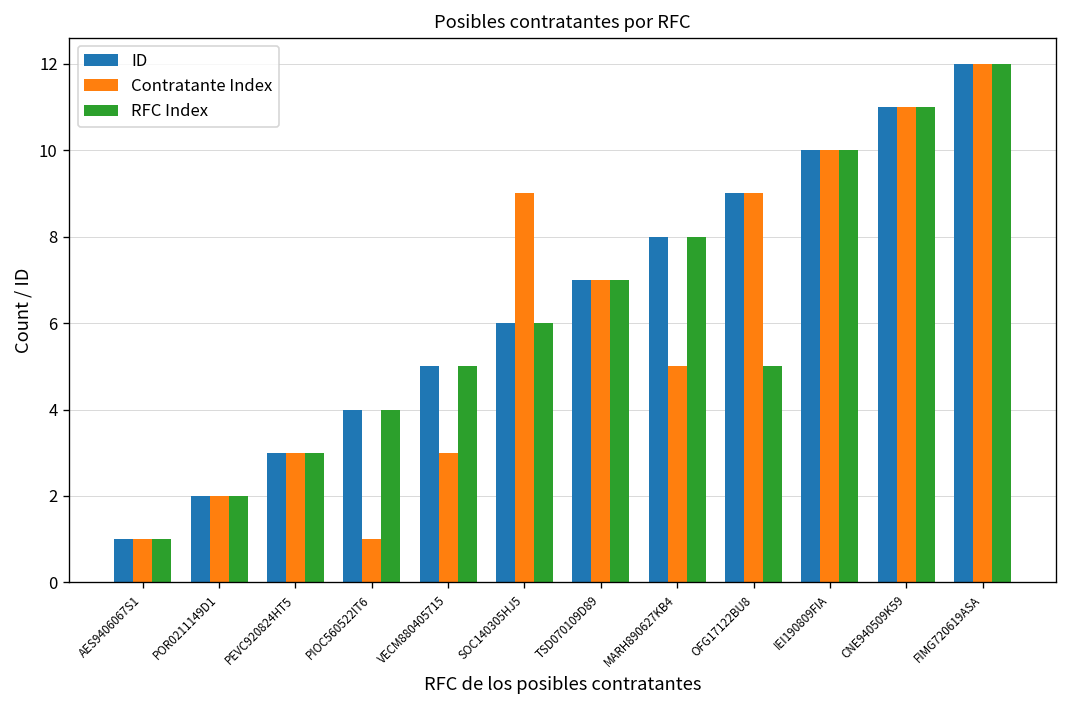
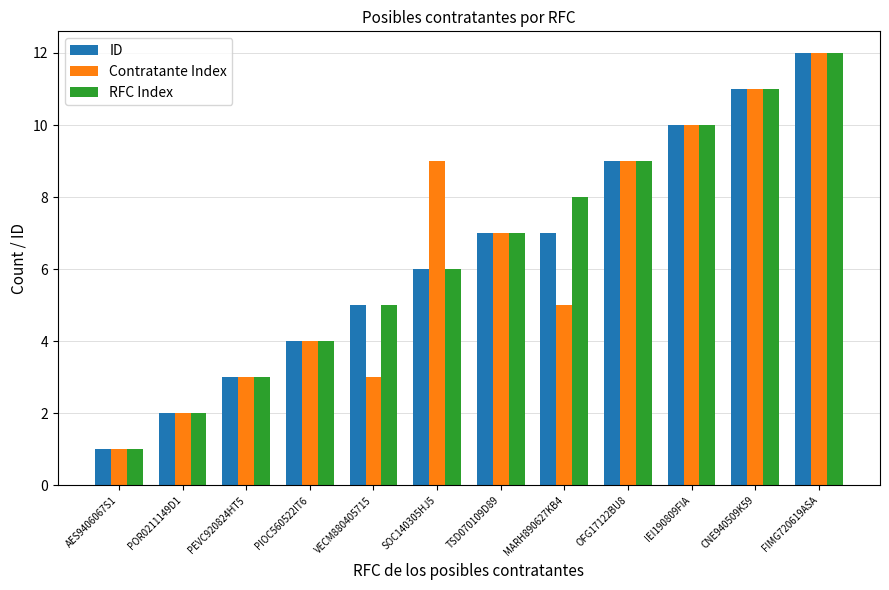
  {
    "ID": {
      "AES9406067S1": 1,
      "POR0211149D1": 2,
      "PEVC920824HT5": 3,
      "PIOC560522IT6": 4,
      "VECM880405715": 5,
      "SOC140305HJ5": 6,
      "TSD070109D89": 7,
-     "MARH890627KB4": 8,
+     "MARH890627KB4": 7,
      "OFG17122BU8": 9,
      "IEI190809FIA": 10,
      "CNE940509K59": 11,
      "FIMG720619ASA": 12
    },
    "Contratante Index": {
      "AES9406067S1": 1,
      "POR0211149D1": 2,
      "PEVC920824HT5": 3,
-     "PIOC560522IT6": 1,
+     "PIOC560522IT6": 4,
      "VECM880405715": 3,
      "SOC140305HJ5": 9,
      "TSD070109D89": 7,
      "MARH890627KB4": 5,
      "OFG17122BU8": 9,
      "IEI190809FIA": 10,
      "CNE940509K59": 11,
      "FIMG720619ASA": 12
    },
    "RFC Index": {
      "AES9406067S1": 1,
      "POR0211149D1": 2,
      "PEVC920824HT5": 3,
      "PIOC560522IT6": 4,
      "VECM880405715": 5,
      "SOC140305HJ5": 6,
      "TSD070109D89": 7,
      "MARH890627KB4": 8,
-     "OFG17122BU8": 5,
+     "OFG17122BU8": 9,
      "IEI190809FIA": 10,
      "CNE940509K59": 11,
      "FIMG720619ASA": 12
    }
  }
